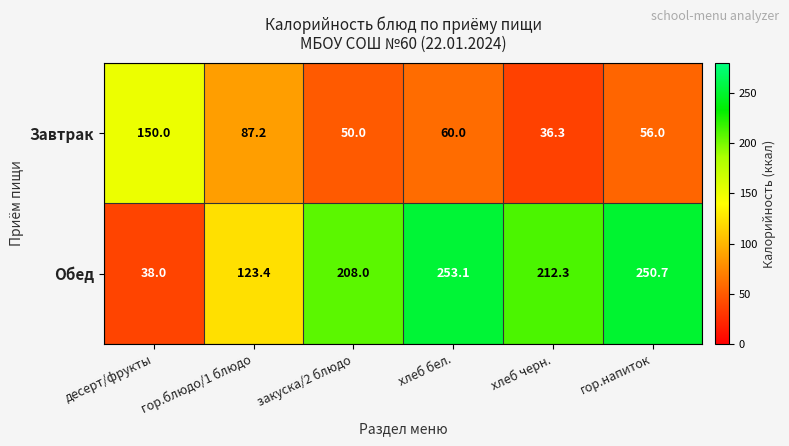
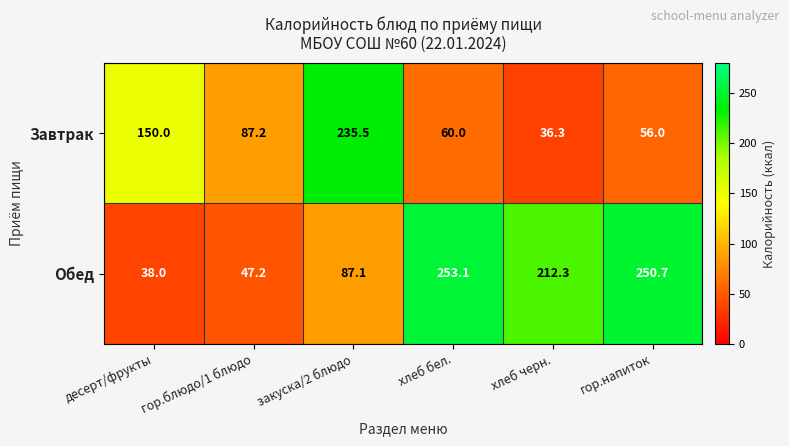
  {
    "Завтрак": {
      "десерт/фрукты": 150.0,
      "гор.блюдо/1 блюдо": 87.2,
-     "закуска/2 блюдо": 50.0,
+     "закуска/2 блюдо": 235.5,
      "хлеб бел.": 60.0,
      "хлеб черн.": 36.3,
      "гор.напиток": 56.0
    },
    "Обед": {
      "десерт/фрукты": 38.0,
-     "гор.блюдо/1 блюдо": 123.4,
-     "закуска/2 блюдо": 208.0,
+     "гор.блюдо/1 блюдо": 47.2,
+     "закуска/2 блюдо": 87.1,
      "хлеб бел.": 253.1,
      "хлеб черн.": 212.3,
      "гор.напиток": 250.7
    }
  }
